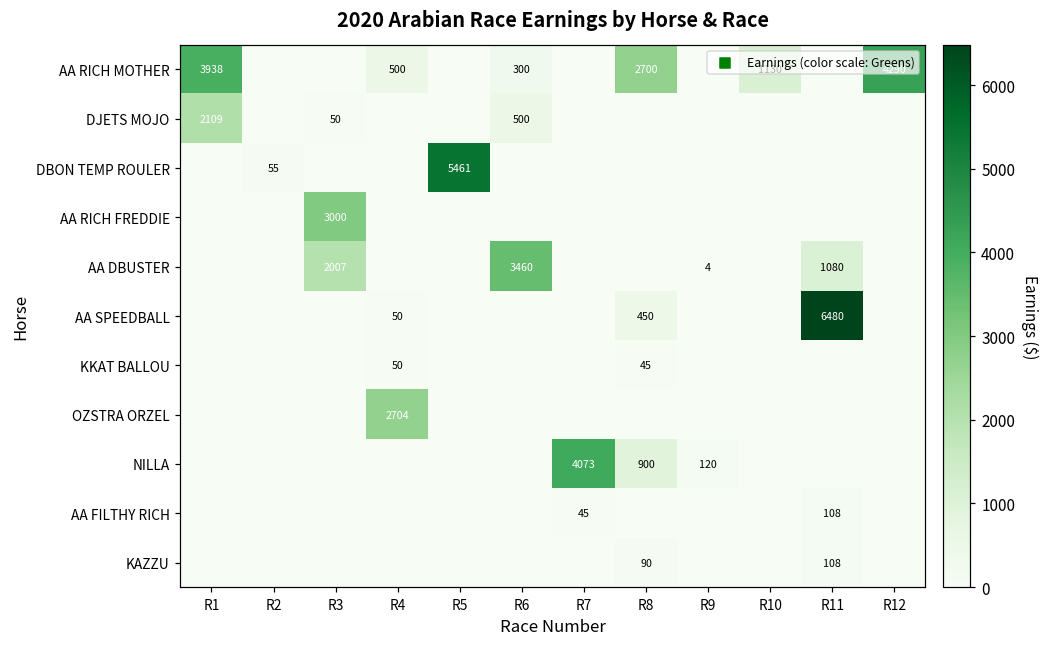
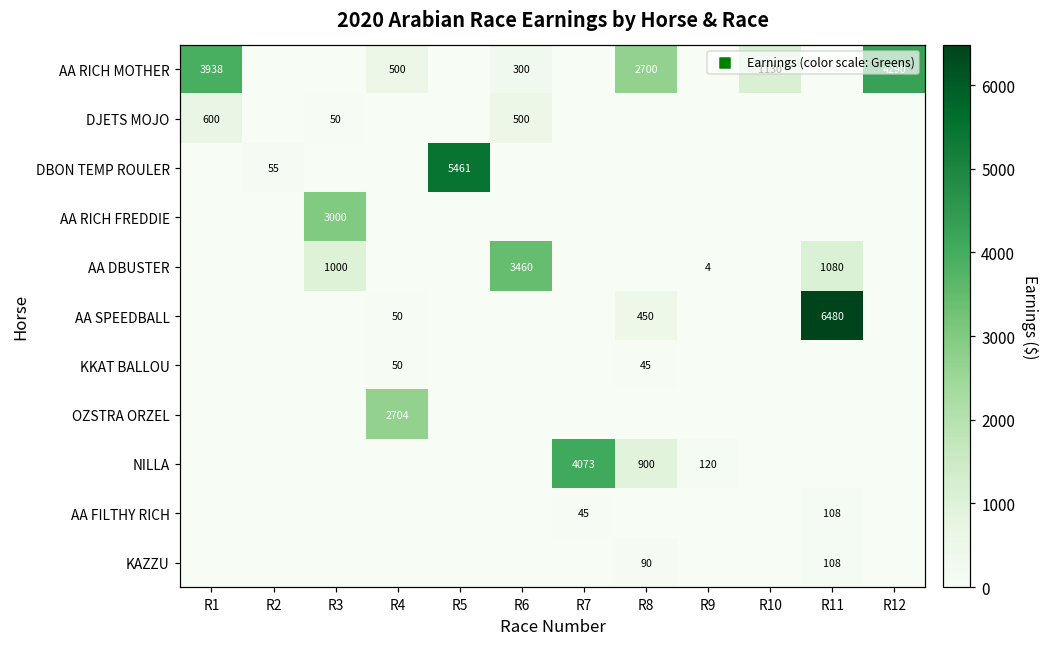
  {
    "AA RICH MOTHER": {
      "R1": 3938,
      "R4": 500,
      "R6": 300,
      "R8": 2700
    },
    "DJETS MOJO": {
-     "R1": 2109,
+     "R1": 600,
      "R3": 50,
      "R6": 500
    },
    "DBON TEMP ROULER": {
      "R2": 55,
      "R5": 5461
    },
    "AA RICH FREDDIE": {
      "R3": 3000
    },
    "AA DBUSTER": {
-     "R3": 2007,
+     "R3": 1000,
      "R6": 3460,
      "R9": 4,
      "R11": 1080
    },
    "AA SPEEDBALL": {
      "R4": 50,
      "R8": 450,
      "R11": 6480
    },
    "KKAT BALLOU": {
      "R4": 50,
      "R8": 45
    },
    "OZSTRA ORZEL": {
      "R4": 2704
    },
    "NILLA": {
      "R7": 4073,
      "R8": 900,
      "R9": 120
    },
    "AA FILTHY RICH": {
      "R7": 45,
      "R11": 108
    },
    "KAZZU": {
      "R8": 90,
      "R11": 108
    }
  }
